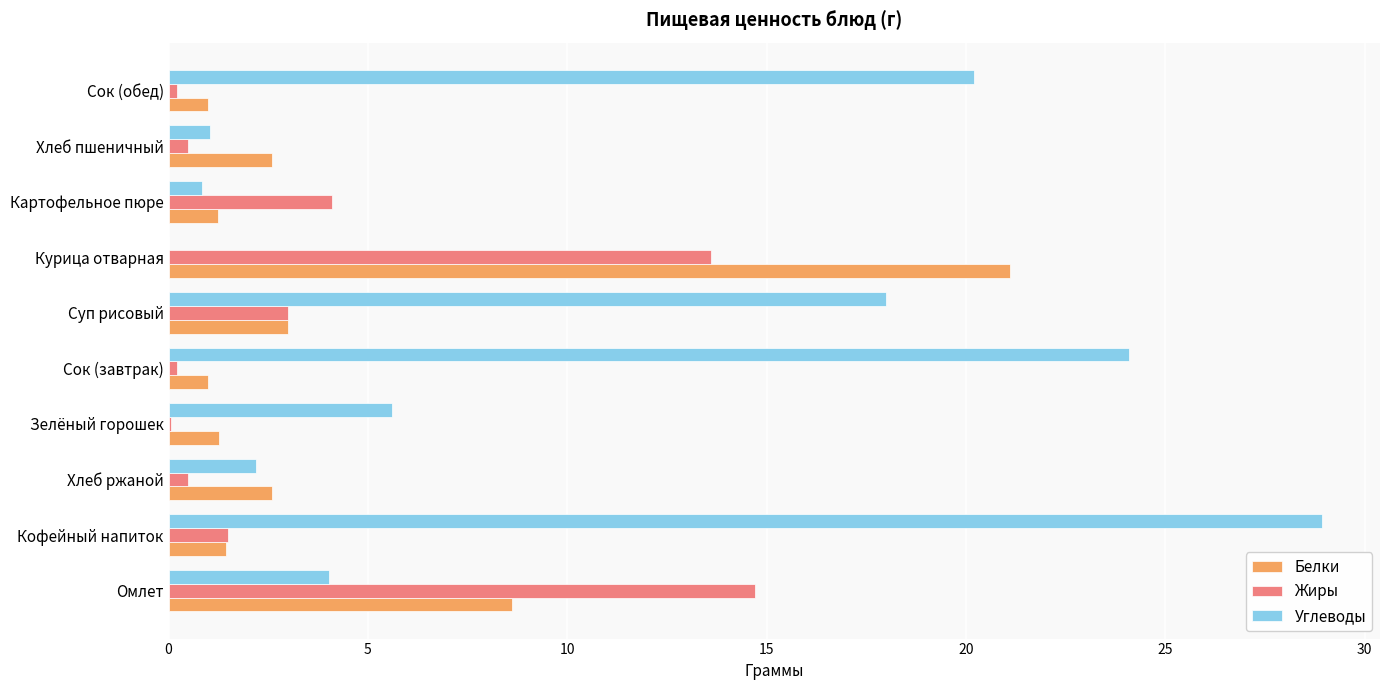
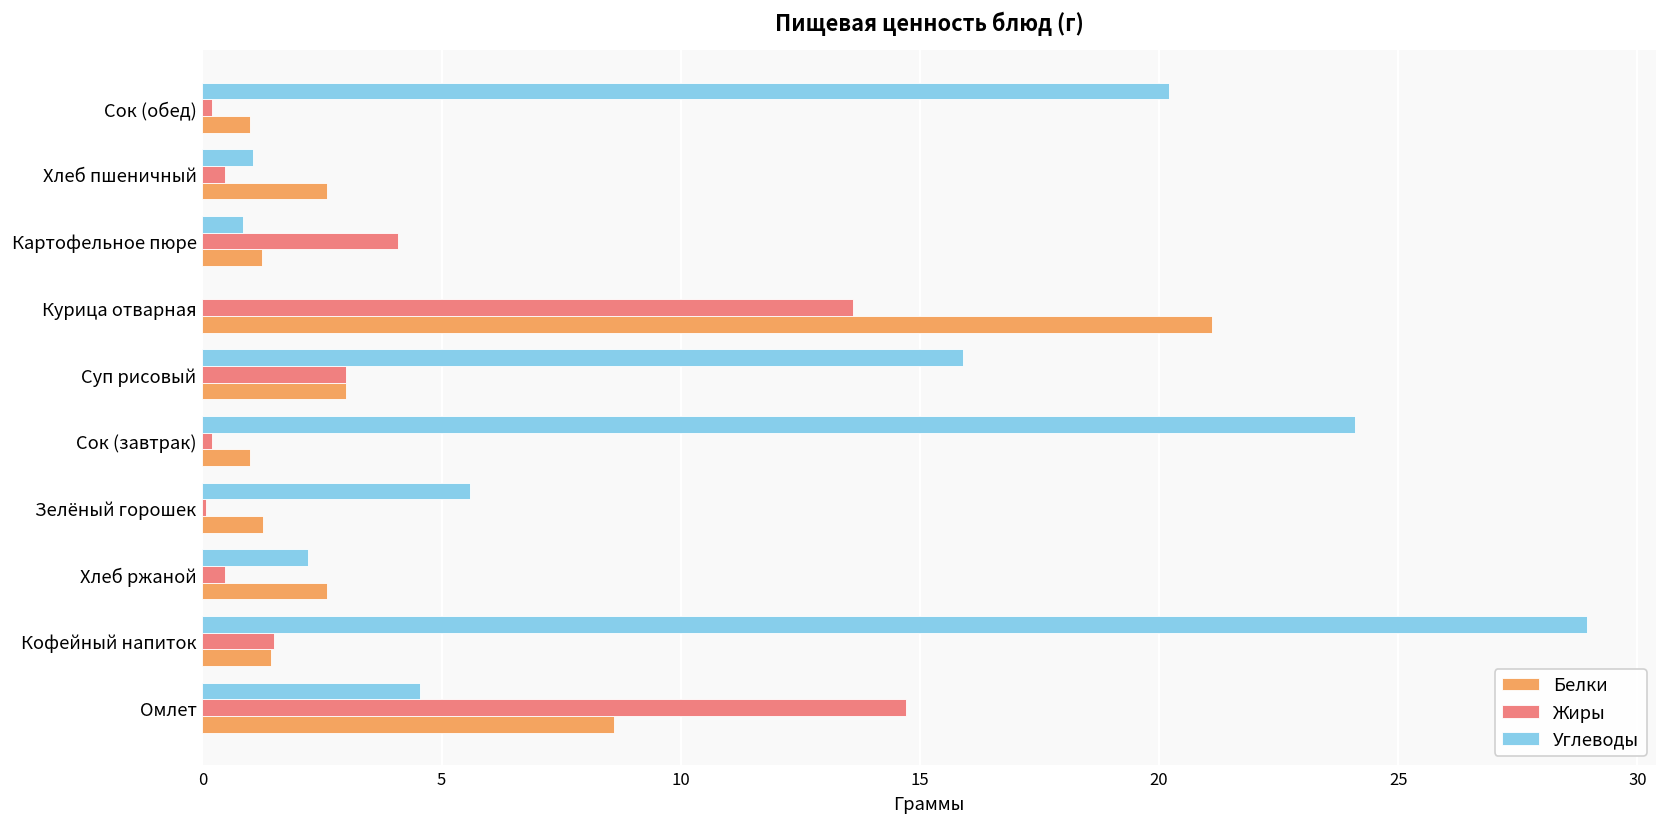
  {
    "Углеводы": {
      "Сок (обед)": 20.2,
      "Хлеб пшеничный": 1.1,
      "Картофельное пюре": 0.9,
      "Курица отварная": 0.0,
-     "Суп рисовый": 18.0,
+     "Суп рисовый": 15.9,
      "Сок (завтрак)": 24.1,
      "Зелёный горошек": 5.6,
      "Хлеб ржаной": 2.2,
      "Кофейный напиток": 28.9,
-     "Омлет": 4.0
+     "Омлет": 4.5
    }
  }
